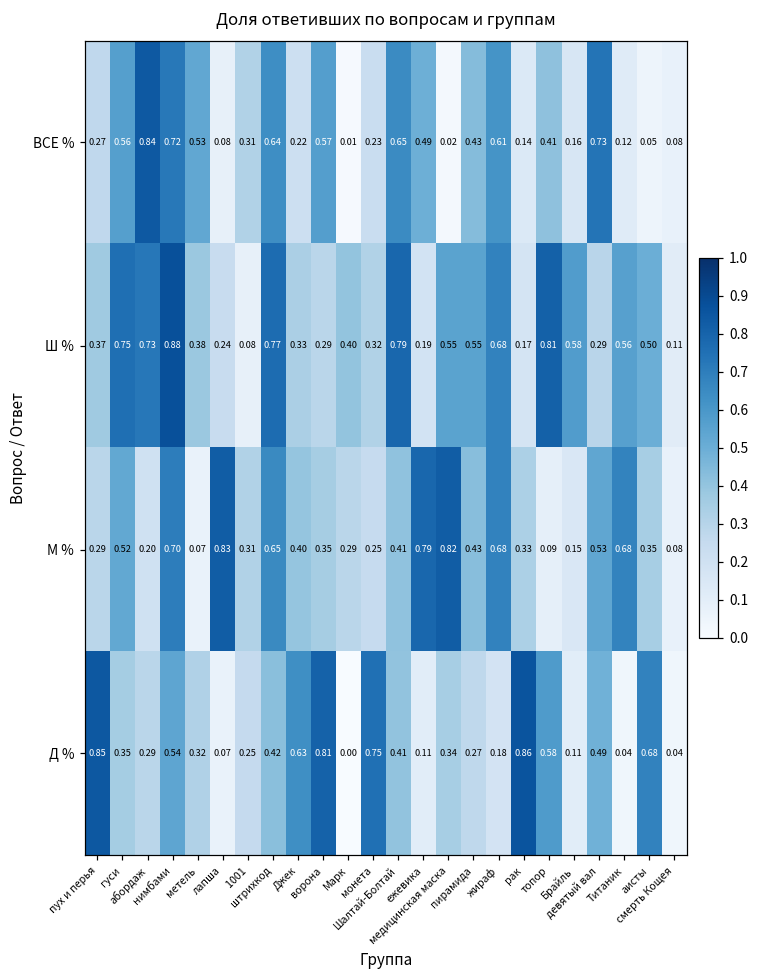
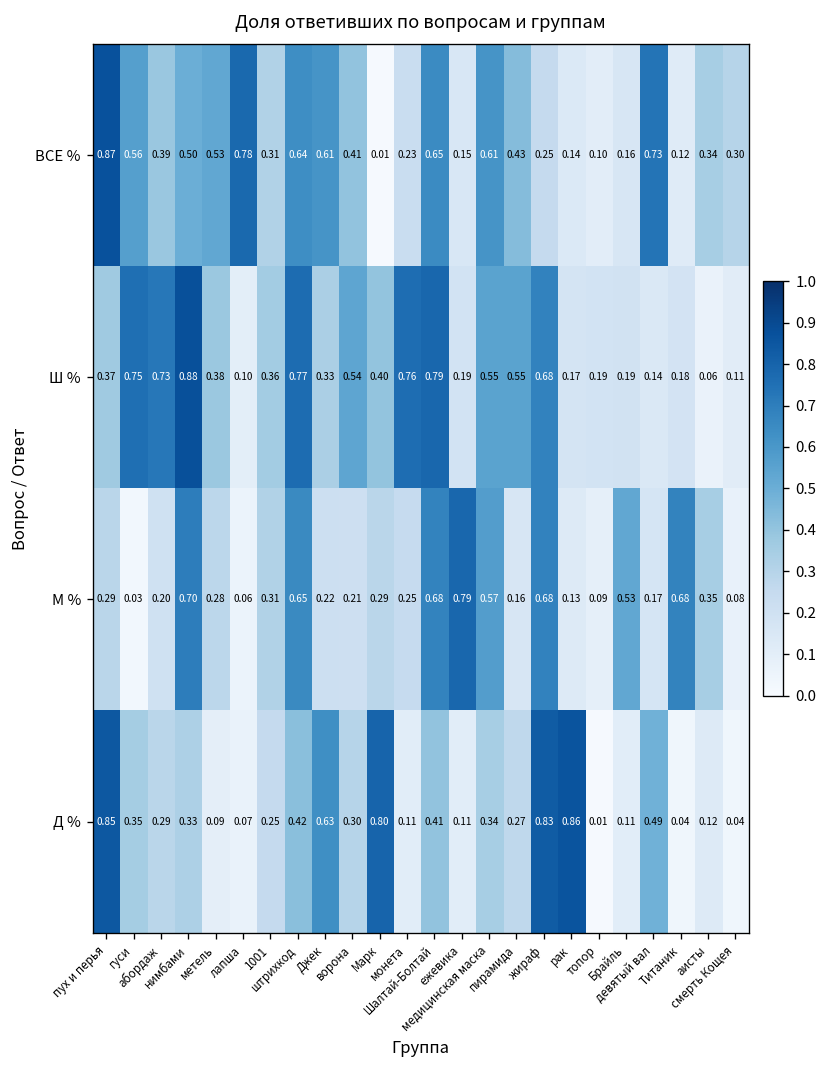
  {
    "ВСЕ %": {
-     "пух и перья": 0.27,
+     "пух и перья": 0.87,
      "гуси": 0.56,
-     "абордаж": 0.84,
-     "нимбами": 0.72,
+     "абордаж": 0.39,
+     "нимбами": 0.50,
      "метель": 0.53,
-     "лапша": 0.08,
+     "лапша": 0.78,
      "1001": 0.31,
      "штрихкод": 0.64,
-     "Джек": 0.22,
-     "ворона": 0.57,
+     "Джек": 0.61,
+     "ворона": 0.41,
      "Марк": 0.01,
      "монета": 0.23,
      "Шалтай-Болтай": 0.65,
-     "ежевика": 0.49,
-     "медицинская маска": 0.02,
+     "ежевика": 0.15,
+     "медицинская маска": 0.61,
      "пирамида": 0.43,
-     "жираф": 0.61,
+     "жираф": 0.25,
      "рак": 0.14,
-     "топор": 0.41,
+     "топор": 0.10,
      "Брайль": 0.16,
      "девятый вал": 0.73,
      "Титаник": 0.12,
-     "аисты": 0.05,
-     "смерть Кощея": 0.08
+     "аисты": 0.34,
+     "смерть Кощея": 0.30
    },
    "Ш %": {
      "пух и перья": 0.37,
      "гуси": 0.75,
      "абордаж": 0.73,
      "нимбами": 0.88,
      "метель": 0.38,
-     "лапша": 0.24,
-     "1001": 0.08,
+     "лапша": 0.10,
+     "1001": 0.36,
      "штрихкод": 0.77,
      "Джек": 0.33,
-     "ворона": 0.29,
+     "ворона": 0.54,
      "Марк": 0.40,
-     "монета": 0.32,
+     "монета": 0.76,
      "Шалтай-Болтай": 0.79,
      "ежевика": 0.19,
      "медицинская маска": 0.55,
      "пирамида": 0.55,
      "жираф": 0.68,
      "рак": 0.17,
-     "топор": 0.81,
-     "Брайль": 0.58,
-     "девятый вал": 0.29,
-     "Титаник": 0.56,
-     "аисты": 0.50,
+     "топор": 0.19,
+     "Брайль": 0.19,
+     "девятый вал": 0.14,
+     "Титаник": 0.18,
+     "аисты": 0.06,
      "смерть Кощея": 0.11
    },
    "М %": {
      "пух и перья": 0.29,
-     "гуси": 0.52,
+     "гуси": 0.03,
      "абордаж": 0.20,
      "нимбами": 0.70,
-     "метель": 0.07,
-     "лапша": 0.83,
+     "метель": 0.28,
+     "лапша": 0.06,
      "1001": 0.31,
      "штрихкод": 0.65,
-     "Джек": 0.40,
-     "ворона": 0.35,
+     "Джек": 0.22,
+     "ворона": 0.21,
      "Марк": 0.29,
      "монета": 0.25,
-     "Шалтай-Болтай": 0.41,
+     "Шалтай-Болтай": 0.68,
      "ежевика": 0.79,
-     "медицинская маска": 0.82,
-     "пирамида": 0.43,
+     "медицинская маска": 0.57,
+     "пирамида": 0.16,
      "жираф": 0.68,
-     "рак": 0.33,
+     "рак": 0.13,
      "топор": 0.09,
-     "Брайль": 0.15,
-     "девятый вал": 0.53,
+     "Брайль": 0.53,
+     "девятый вал": 0.17,
      "Титаник": 0.68,
      "аисты": 0.35,
      "смерть Кощея": 0.08
    },
    "Д %": {
      "пух и перья": 0.85,
      "гуси": 0.35,
      "абордаж": 0.29,
-     "нимбами": 0.54,
-     "метель": 0.32,
+     "нимбами": 0.33,
+     "метель": 0.09,
      "лапша": 0.07,
      "1001": 0.25,
      "штрихкод": 0.42,
      "Джек": 0.63,
-     "ворона": 0.81,
-     "Марк": 0.00,
-     "монета": 0.75,
+     "ворона": 0.30,
+     "Марк": 0.80,
+     "монета": 0.11,
      "Шалтай-Болтай": 0.41,
      "ежевика": 0.11,
      "медицинская маска": 0.34,
      "пирамида": 0.27,
-     "жираф": 0.18,
+     "жираф": 0.83,
      "рак": 0.86,
-     "топор": 0.58,
+     "топор": 0.01,
      "Брайль": 0.11,
      "девятый вал": 0.49,
      "Титаник": 0.04,
-     "аисты": 0.68,
+     "аисты": 0.12,
      "смерть Кощея": 0.04
    }
  }
